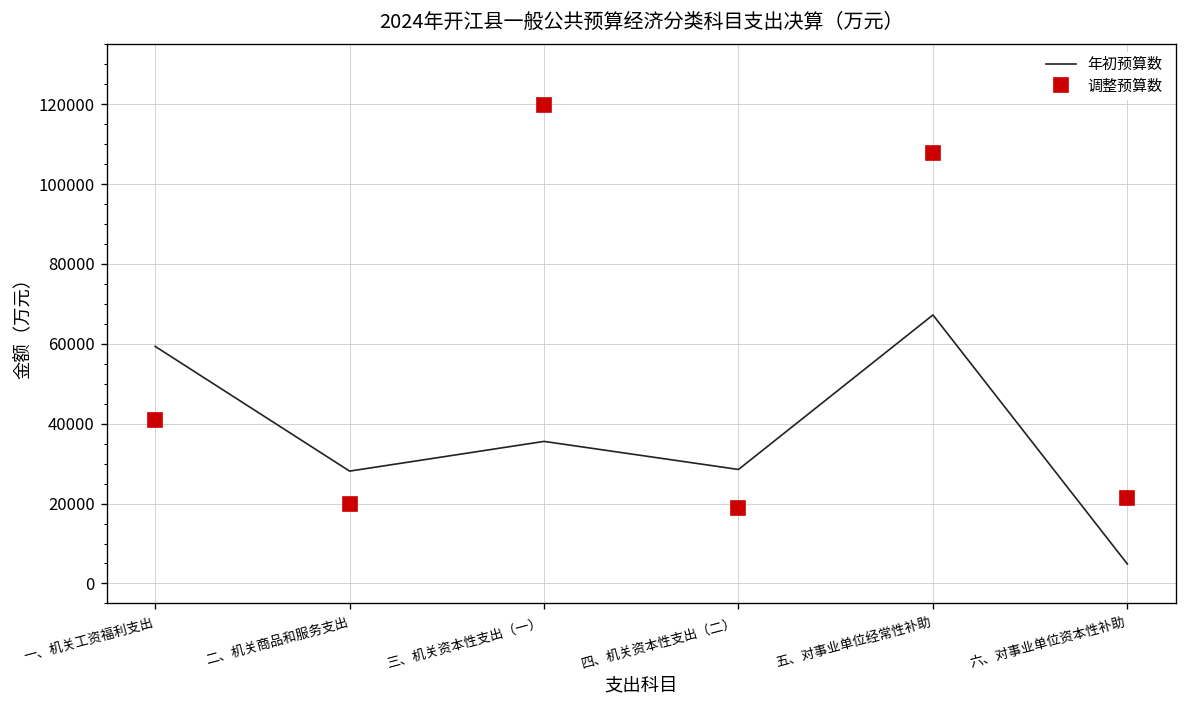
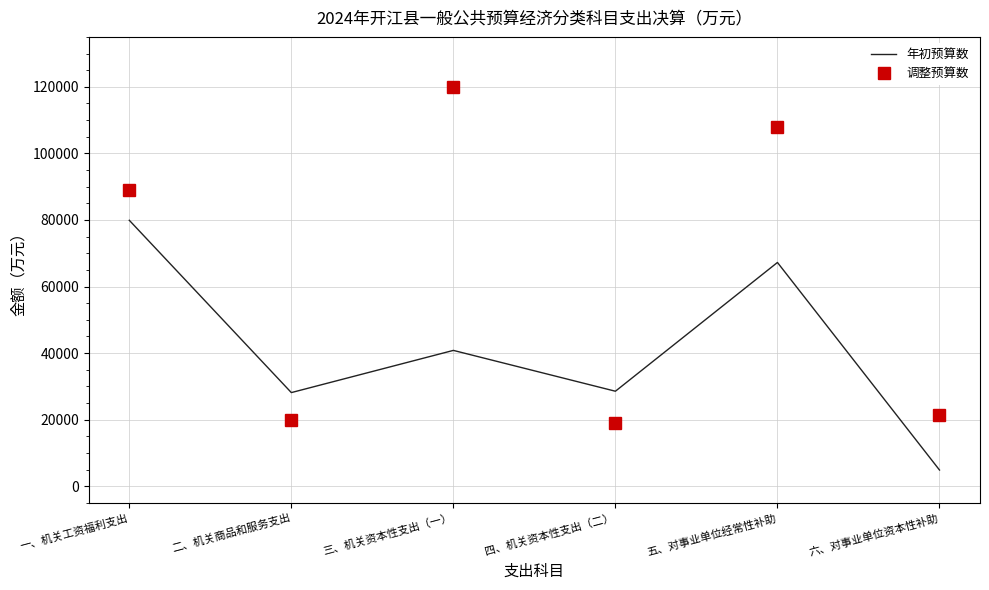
  {
    "年初预算数": {
-     "一、机关工资福利支出": 59000,
+     "一、机关工资福利支出": 80000,
      "二、机关商品和服务支出": 28000,
-     "三、机关资本性支出（一）": 36000,
+     "三、机关资本性支出（一）": 41000,
      "四、机关资本性支出（二）": 29000,
      "五、对事业单位经常性补助": 67000,
      "六、对事业单位资本性补助": 5000
    },
    "调整预算数": {
-     "一、机关工资福利支出": 41000,
+     "一、机关工资福利支出": 89000,
      "二、机关商品和服务支出": 20000,
      "三、机关资本性支出（一）": 120000,
      "四、机关资本性支出（二）": 19000,
      "五、对事业单位经常性补助": 108000,
      "六、对事业单位资本性补助": 21000
    }
  }
